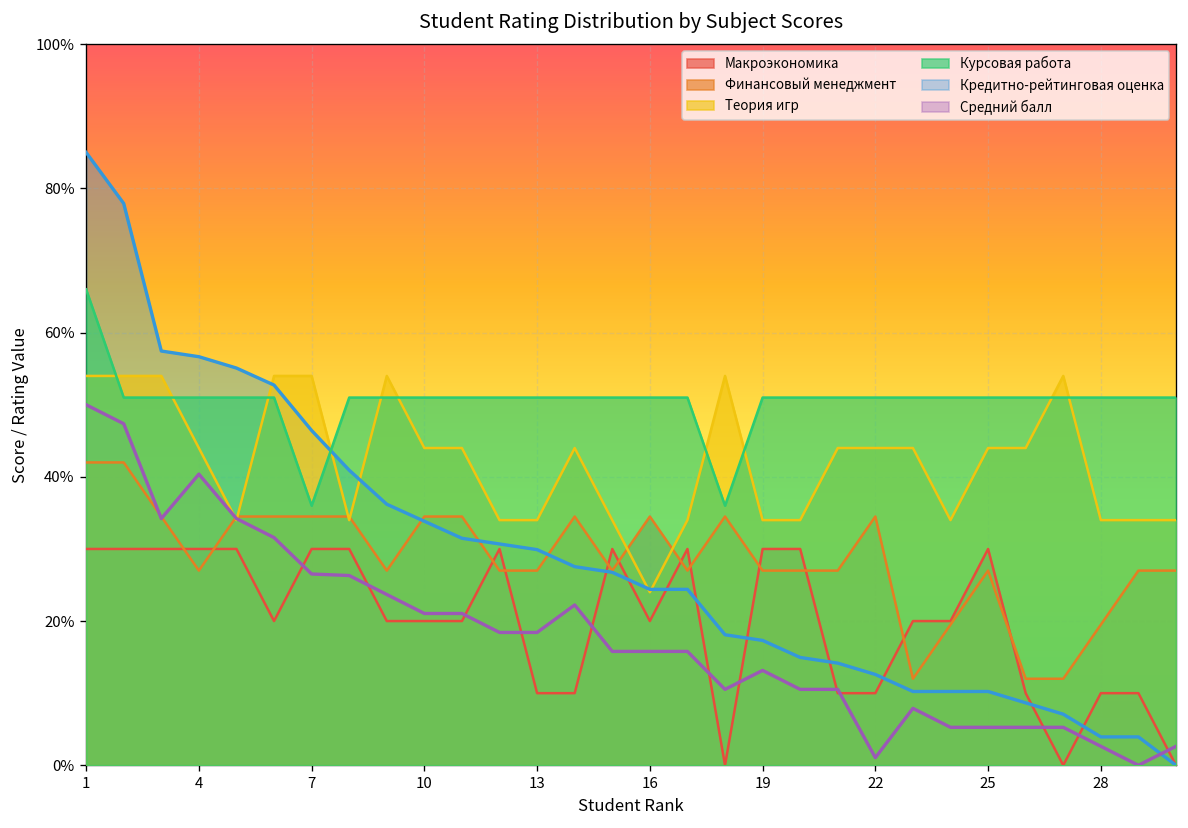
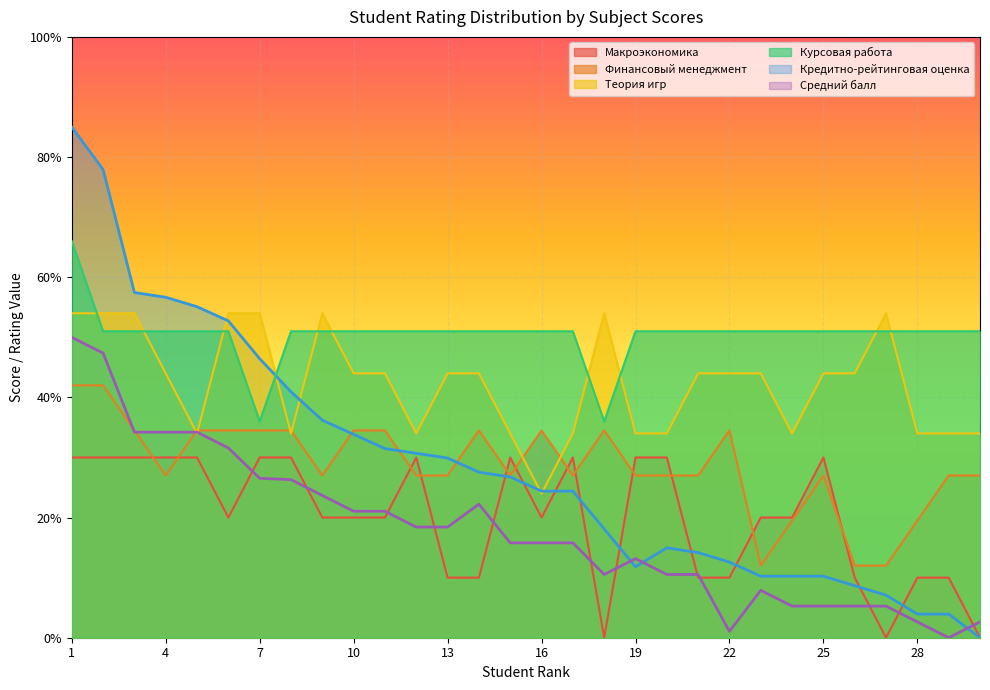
  {
    "Теория игр": {
      "1": "54%",
      "4": "44%",
      "7": "54%",
      "10": "44%",
-     "13": "34%",
+     "13": "44%",
      "19": "34%",
      "22": "44%",
      "25": "44%",
      "28": "34%"
    },
    "Курсовая работа": {
      "1": "66%",
      "4": "51%",
      "7": "36%",
      "10": "51%",
      "13": "51%",
      "16": "51%",
      "19": "51%",
      "22": "51%",
      "25": "51%",
      "28": "51%"
    },
    "Кредитно-рейтинговая оценка": {
      "1": "85%",
      "4": "57%",
      "7": "46%",
      "10": "34%",
      "13": "30%",
-     "19": "17%",
+     "19": "12%",
      "22": "13%",
      "25": "10%",
      "28": "4%"
    },
    "Средний балл": {
      "1": "50%",
-     "4": "40%",
+     "4": "34%",
      "7": "27%",
      "10": "21%",
      "13": "18%",
      "16": "16%",
      "19": "13%",
      "22": "1%",
      "25": "5%",
      "28": "3%"
    }
  }
